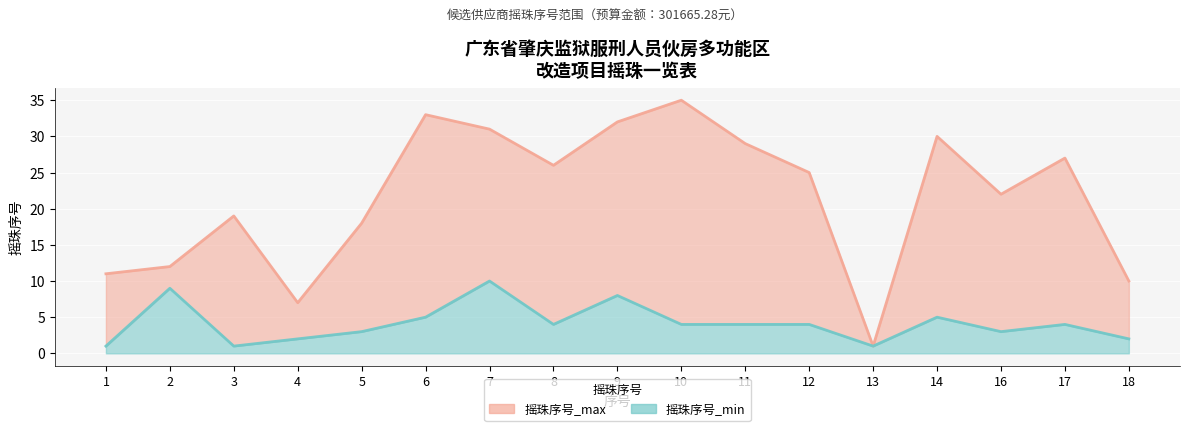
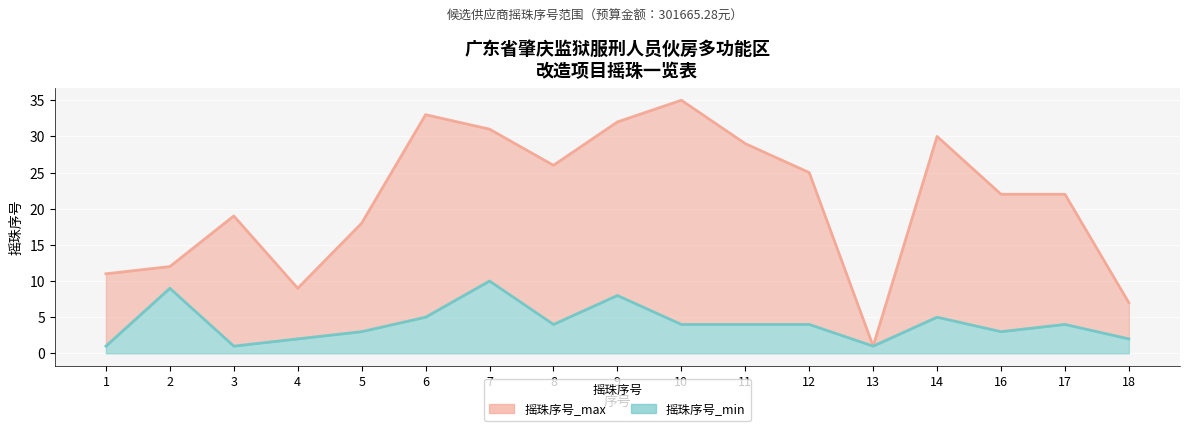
  {
    "摇珠序号_max": {
      "1": 11,
      "2": 12,
      "3": 19,
-     "4": 7,
+     "4": 9,
      "5": 18,
      "6": 33,
      "7": 31,
      "8": 26,
      "9": 32,
      "10": 35,
      "11": 29,
      "12": 25,
      "14": 30,
      "16": 22,
-     "17": 27,
-     "18": 10
+     "17": 22,
+     "18": 7
    },
    "摇珠序号_min": {
      "1": 1,
      "2": 9,
      "3": 1,
      "4": 2,
      "5": 3,
      "6": 5,
      "7": 10,
      "8": 4,
      "9": 8,
      "10": 4,
      "11": 4,
      "12": 4,
      "14": 5,
      "16": 3,
      "17": 4,
      "18": 2
    }
  }
